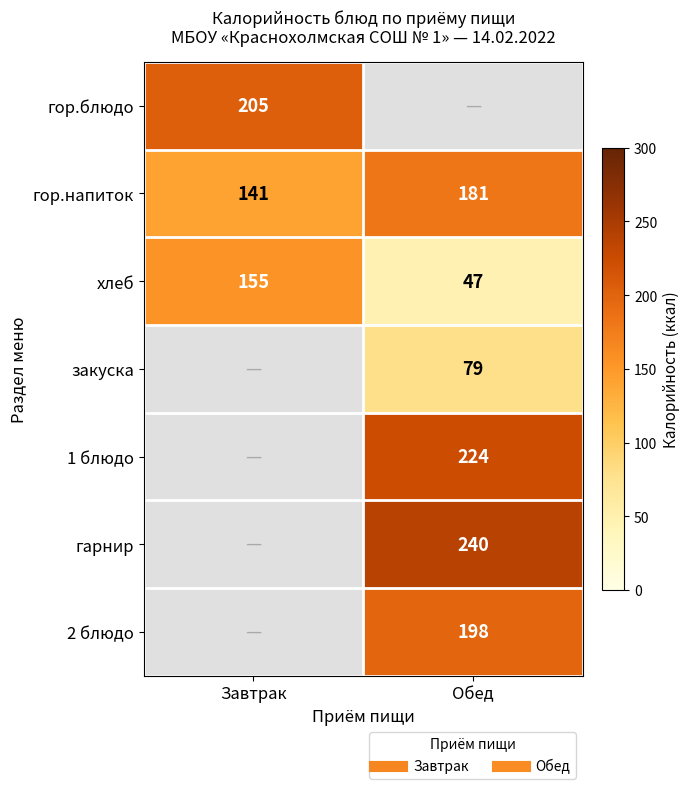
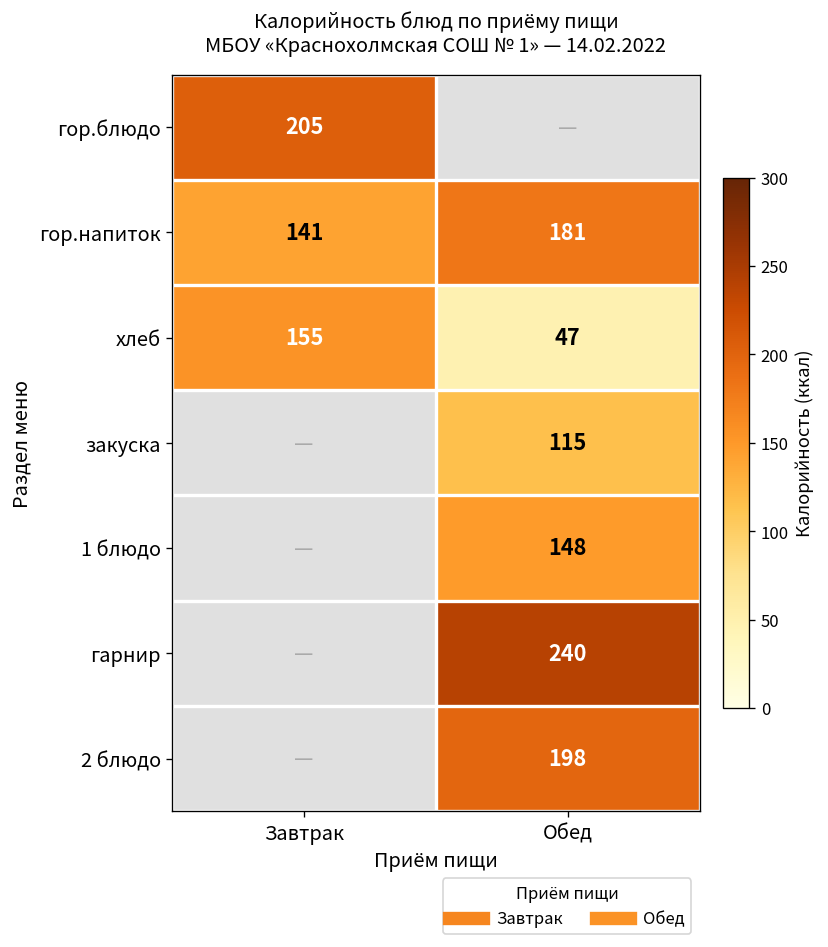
  {
    "гор.блюдо": {
      "Завтрак": 205
    },
    "гор.напиток": {
      "Завтрак": 141,
      "Обед": 181
    },
    "хлеб": {
      "Завтрак": 155,
      "Обед": 47
    },
    "закуска": {
-     "Обед": 79
+     "Обед": 115
    },
    "1 блюдо": {
-     "Обед": 224
+     "Обед": 148
    },
    "гарнир": {
      "Обед": 240
    },
    "2 блюдо": {
      "Обед": 198
    }
  }
